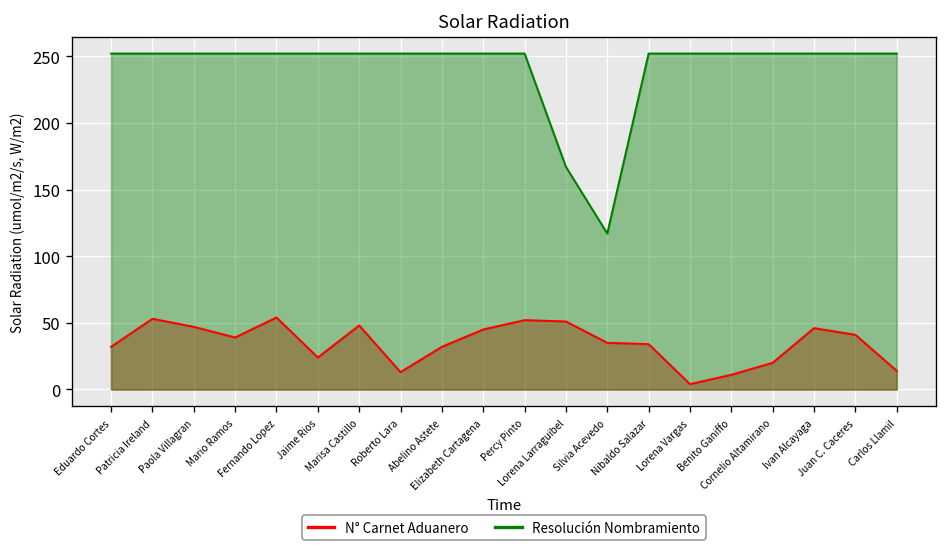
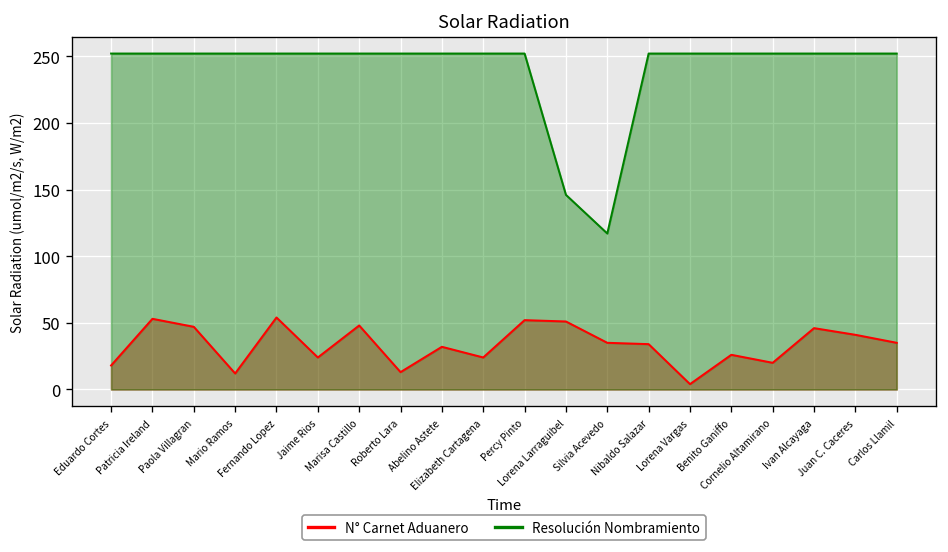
  {
    "N° Carnet Aduanero": {
-     "Eduardo Cortes": 32,
+     "Eduardo Cortes": 18,
      "Patricia Ireland": 53,
      "Paola Villagran": 47,
-     "Mario Ramos": 39,
+     "Mario Ramos": 12,
      "Fernando Lopez": 54,
      "Jaime Rios": 24,
      "Marisa Castillo": 48,
      "Roberto Lara": 13,
      "Abelino Astete": 32,
-     "Elizabeth Cartagena": 45,
+     "Elizabeth Cartagena": 24,
      "Percy Pinto": 52,
      "Lorena Larraguibel": 51,
      "Silvia Acevedo": 35,
      "Nibaldo Salazar": 34,
      "Lorena Vargas": 4,
-     "Benito Ganiffo": 11,
+     "Benito Ganiffo": 26,
      "Cornelio Altamirano": 20,
      "Ivan Alcayaga": 46,
      "Juan C. Caceres": 41,
-     "Carlos Llamil": 14
+     "Carlos Llamil": 35
    },
    "Resolución Nombramiento": {
      "Eduardo Cortes": 252,
      "Patricia Ireland": 252,
      "Paola Villagran": 252,
      "Mario Ramos": 252,
      "Fernando Lopez": 252,
      "Jaime Rios": 252,
      "Marisa Castillo": 252,
      "Roberto Lara": 252,
      "Abelino Astete": 252,
      "Elizabeth Cartagena": 252,
      "Percy Pinto": 252,
-     "Lorena Larraguibel": 167,
+     "Lorena Larraguibel": 146,
      "Silvia Acevedo": 117,
      "Nibaldo Salazar": 252,
      "Lorena Vargas": 252,
      "Benito Ganiffo": 252,
      "Cornelio Altamirano": 252,
      "Ivan Alcayaga": 252,
      "Juan C. Caceres": 252,
      "Carlos Llamil": 252
    }
  }
